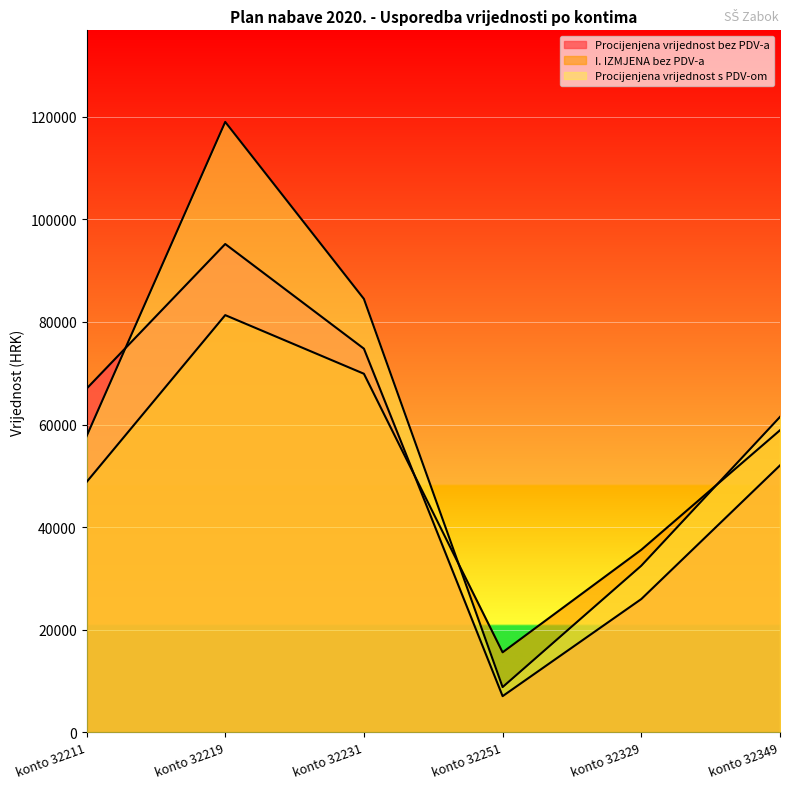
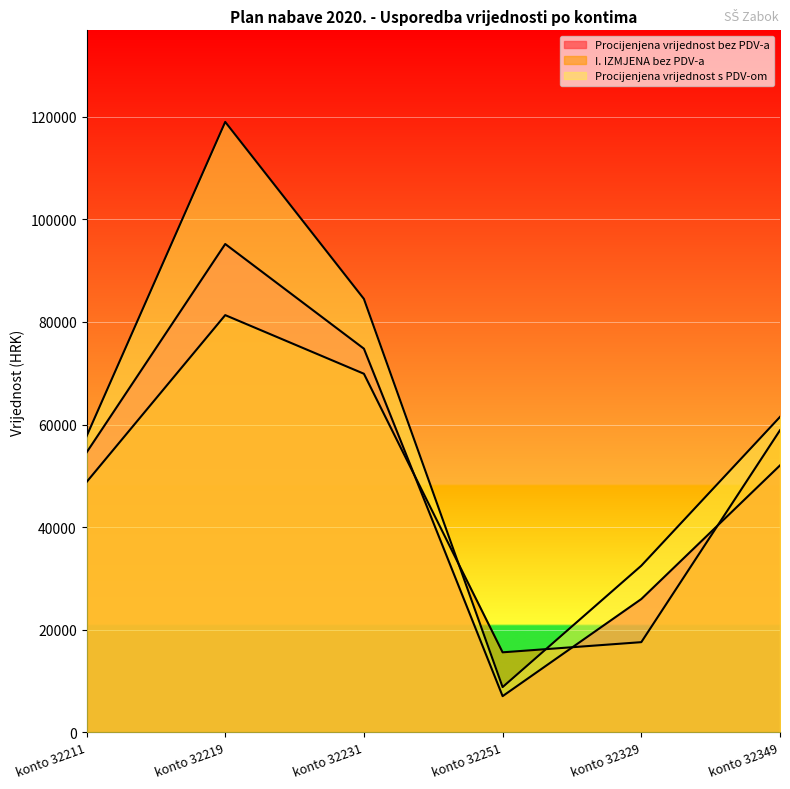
  {
    "Procijenjena vrijednost bez PDV-a": {
-     "konto 32211": 67000,
+     "konto 32211": 55000,
      "konto 32219": 95000,
      "konto 32231": 75000,
      "konto 32251": 7000,
      "konto 32329": 26000,
      "konto 32349": 52000
    },
    "I. IZMJENA bez PDV-a": {
      "konto 32211": 49000,
      "konto 32219": 81000,
      "konto 32231": 70000,
      "konto 32251": 16000,
-     "konto 32329": 36000,
+     "konto 32329": 18000,
      "konto 32349": 59000
    },
    "Procijenjena vrijednost s PDV-om": {
      "konto 32211": 58000,
      "konto 32219": 119000,
      "konto 32231": 85000,
      "konto 32251": 9000,
      "konto 32329": 33000,
      "konto 32349": 62000
    }
  }
